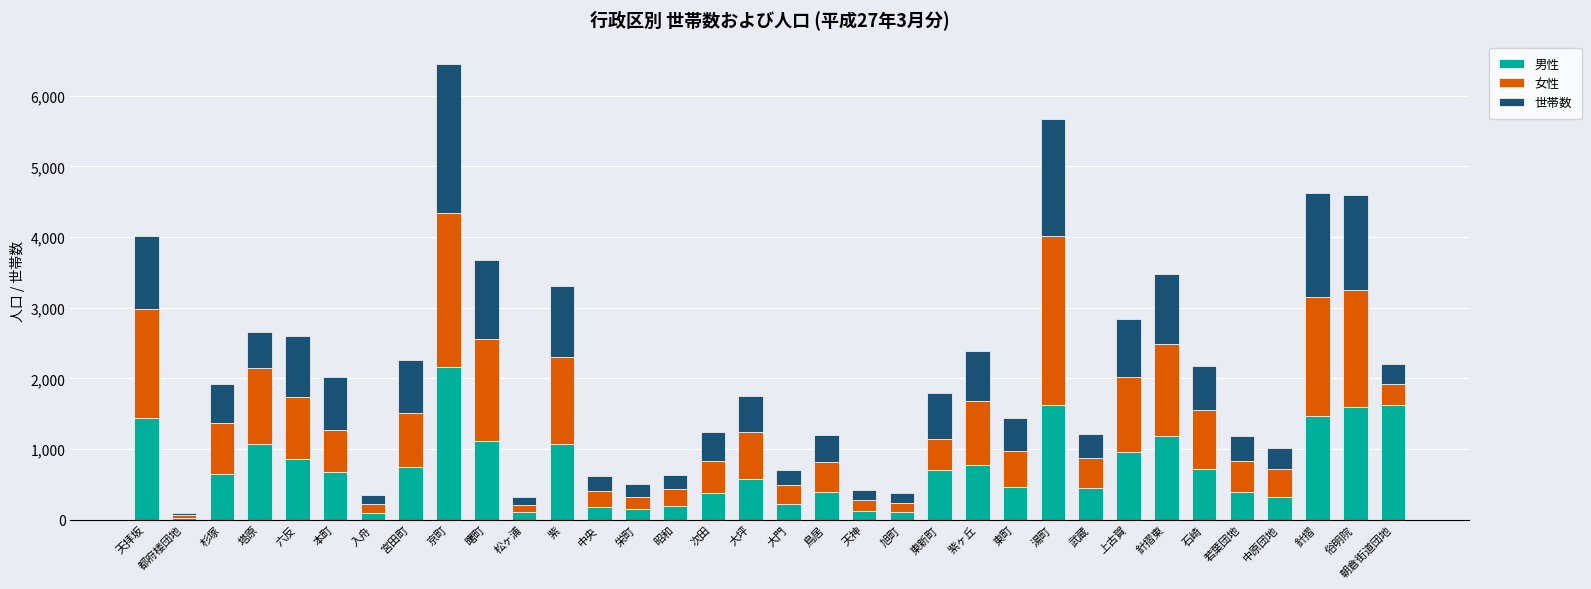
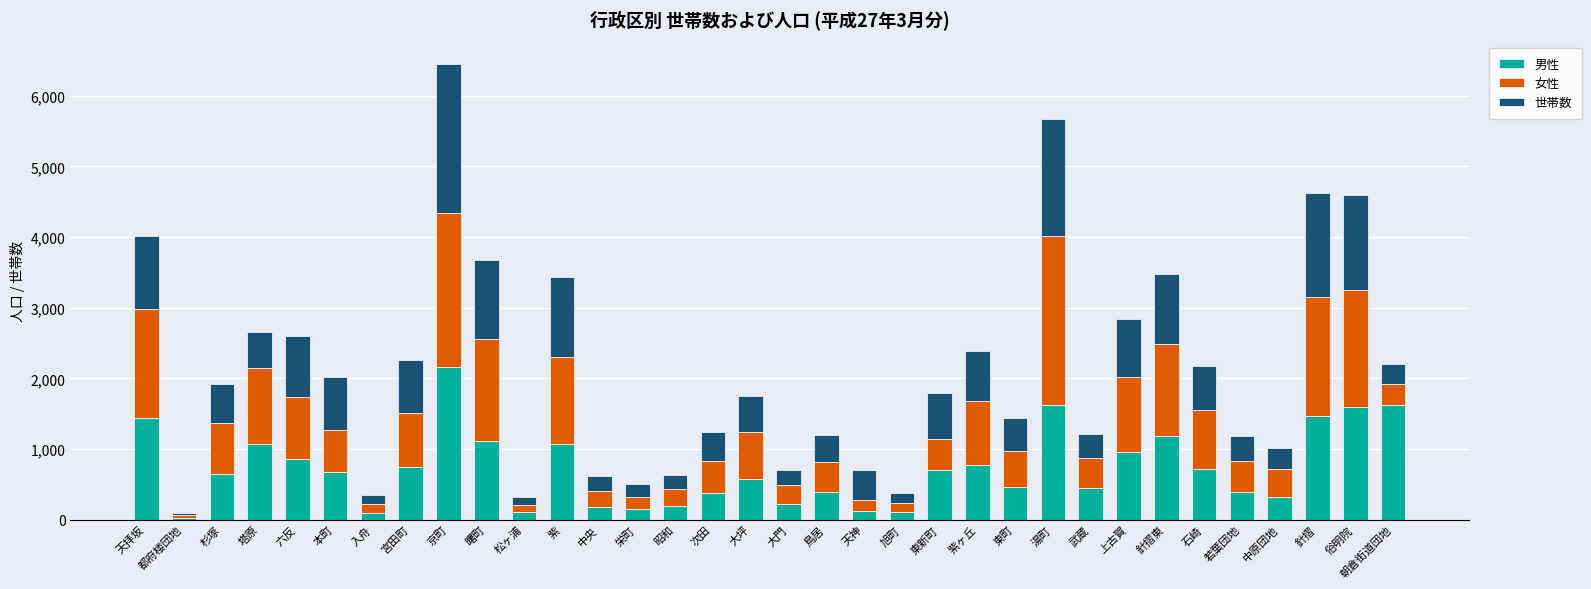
  {
    "男性": {
      "天拝坂": "1,400",
      "杉塚": "700",
      "塔原": "1,100",
      "六反": "900",
      "本町": "700",
      "入舟": "100",
      "宮田町": "700",
      "京町": "2,200",
      "曙町": "1,100",
      "松ヶ浦": "100",
      "紫": "1,100",
      "中央": "200",
      "栄町": "200",
      "昭和": "200",
      "次田": "400",
      "大坪": "600",
      "大門": "200",
      "鳥居": "400",
      "天神": "100",
      "旭町": "100",
      "東新町": "700",
      "紫ヶ丘": "800",
      "東町": "500",
      "湯町": "1,600",
      "武蔵": "400",
      "上古賀": "1,000",
      "針摺東": "1,200",
      "石崎": "700",
      "若葉団地": "400",
      "中原団地": "300",
      "針摺": "1,500",
      "俗明院": "1,600",
      "朝倉街道団地": "1,600"
    },
    "女性": {
      "天拝坂": "1,500",
      "都府楼団地": "0",
      "杉塚": "700",
      "塔原": "1,100",
      "六反": "900",
      "本町": "600",
      "入舟": "100",
      "宮田町": "800",
      "京町": "2,200",
      "曙町": "1,400",
      "松ヶ浦": "100",
      "紫": "1,200",
      "中央": "200",
      "栄町": "200",
      "昭和": "200",
      "次田": "400",
      "大坪": "700",
      "大門": "300",
      "鳥居": "400",
      "天神": "200",
      "旭町": "100",
      "東新町": "400",
      "紫ヶ丘": "900",
      "東町": "500",
      "湯町": "2,400",
      "武蔵": "400",
      "上古賀": "1,100",
      "針摺東": "1,300",
      "石崎": "800",
      "若葉団地": "400",
      "中原団地": "400",
      "針摺": "1,700",
      "俗明院": "1,700",
      "朝倉街道団地": "300"
    },
    "世帯数": {
      "天拝坂": "1,000",
      "杉塚": "600",
      "塔原": "500",
      "六反": "900",
      "本町": "700",
      "入舟": "100",
      "宮田町": "800",
      "京町": "2,100",
      "曙町": "1,100",
      "松ヶ浦": "100",
-     "紫": "1,000",
+     "紫": "1,100",
      "中央": "200",
      "栄町": "200",
      "昭和": "200",
      "次田": "400",
      "大坪": "500",
      "大門": "200",
      "鳥居": "400",
-     "天神": "100",
+     "天神": "400",
      "旭町": "200",
      "東新町": "700",
      "紫ヶ丘": "700",
      "東町": "500",
      "湯町": "1,700",
      "武蔵": "400",
      "上古賀": "800",
      "針摺東": "1,000",
      "石崎": "600",
      "若葉団地": "400",
      "中原団地": "300",
      "針摺": "1,500",
      "俗明院": "1,300",
      "朝倉街道団地": "300"
    }
  }
